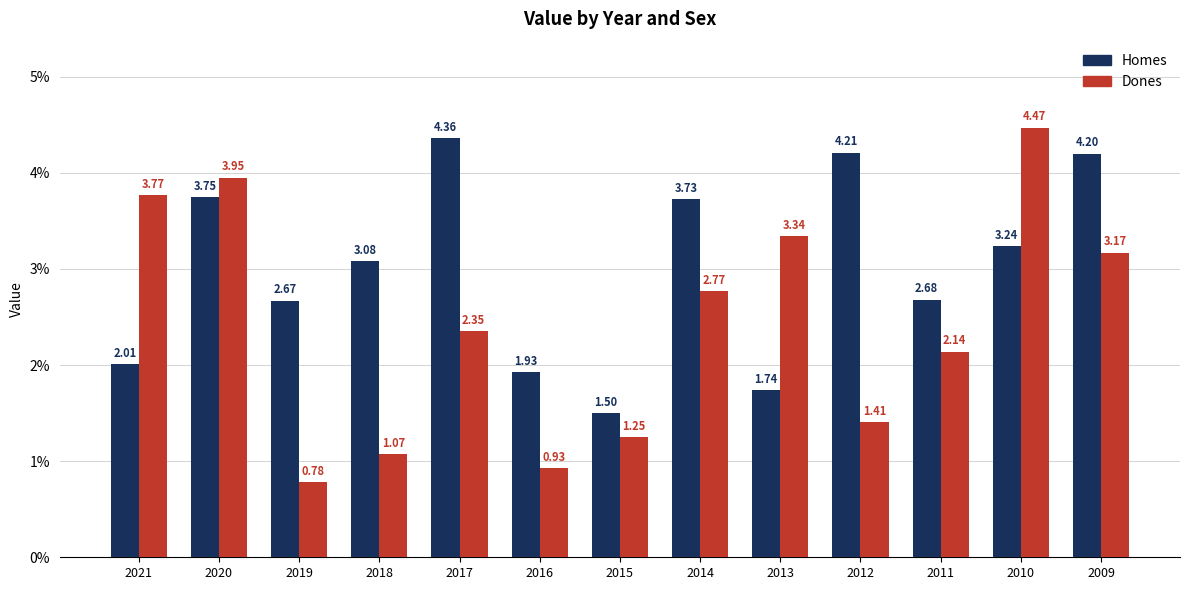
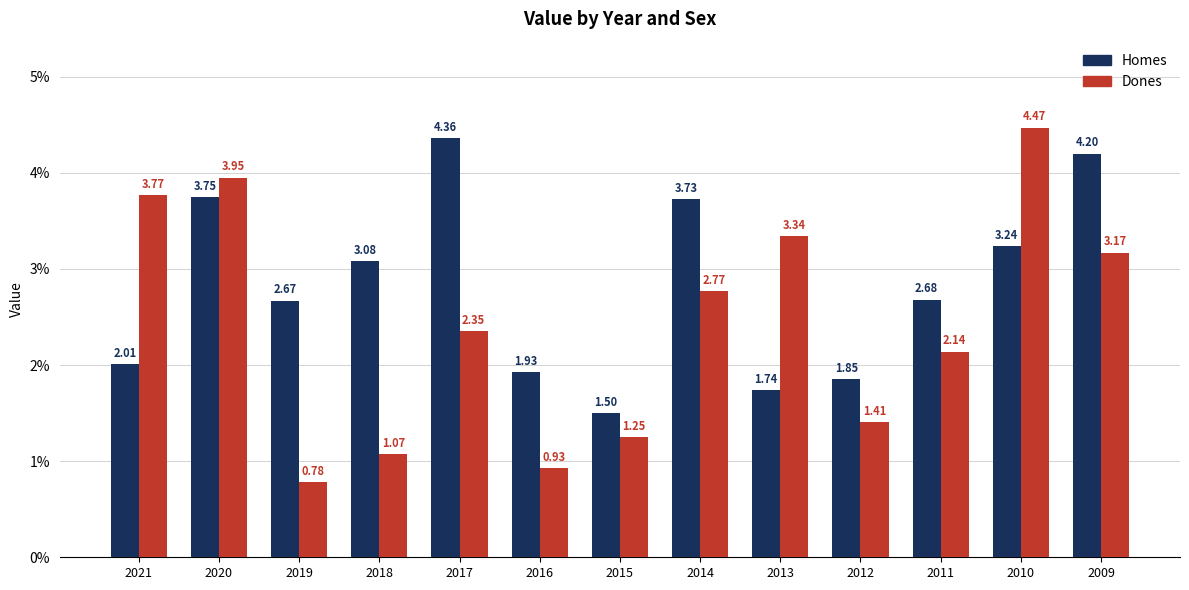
  {
    "Homes": {
      "2021": 2.01,
      "2020": 3.75,
      "2019": 2.67,
      "2018": 3.08,
      "2017": 4.36,
      "2016": 1.93,
      "2015": 1.50,
      "2014": 3.73,
      "2013": 1.74,
-     "2012": 4.21,
+     "2012": 1.85,
      "2011": 2.68,
      "2010": 3.24,
      "2009": 4.20
    },
    "Dones": {
      "2021": 3.77,
      "2020": 3.95,
      "2019": 0.78,
      "2018": 1.07,
      "2017": 2.35,
      "2016": 0.93,
      "2015": 1.25,
      "2014": 2.77,
      "2013": 3.34,
      "2012": 1.41,
      "2011": 2.14,
      "2010": 4.47,
      "2009": 3.17
    }
  }
